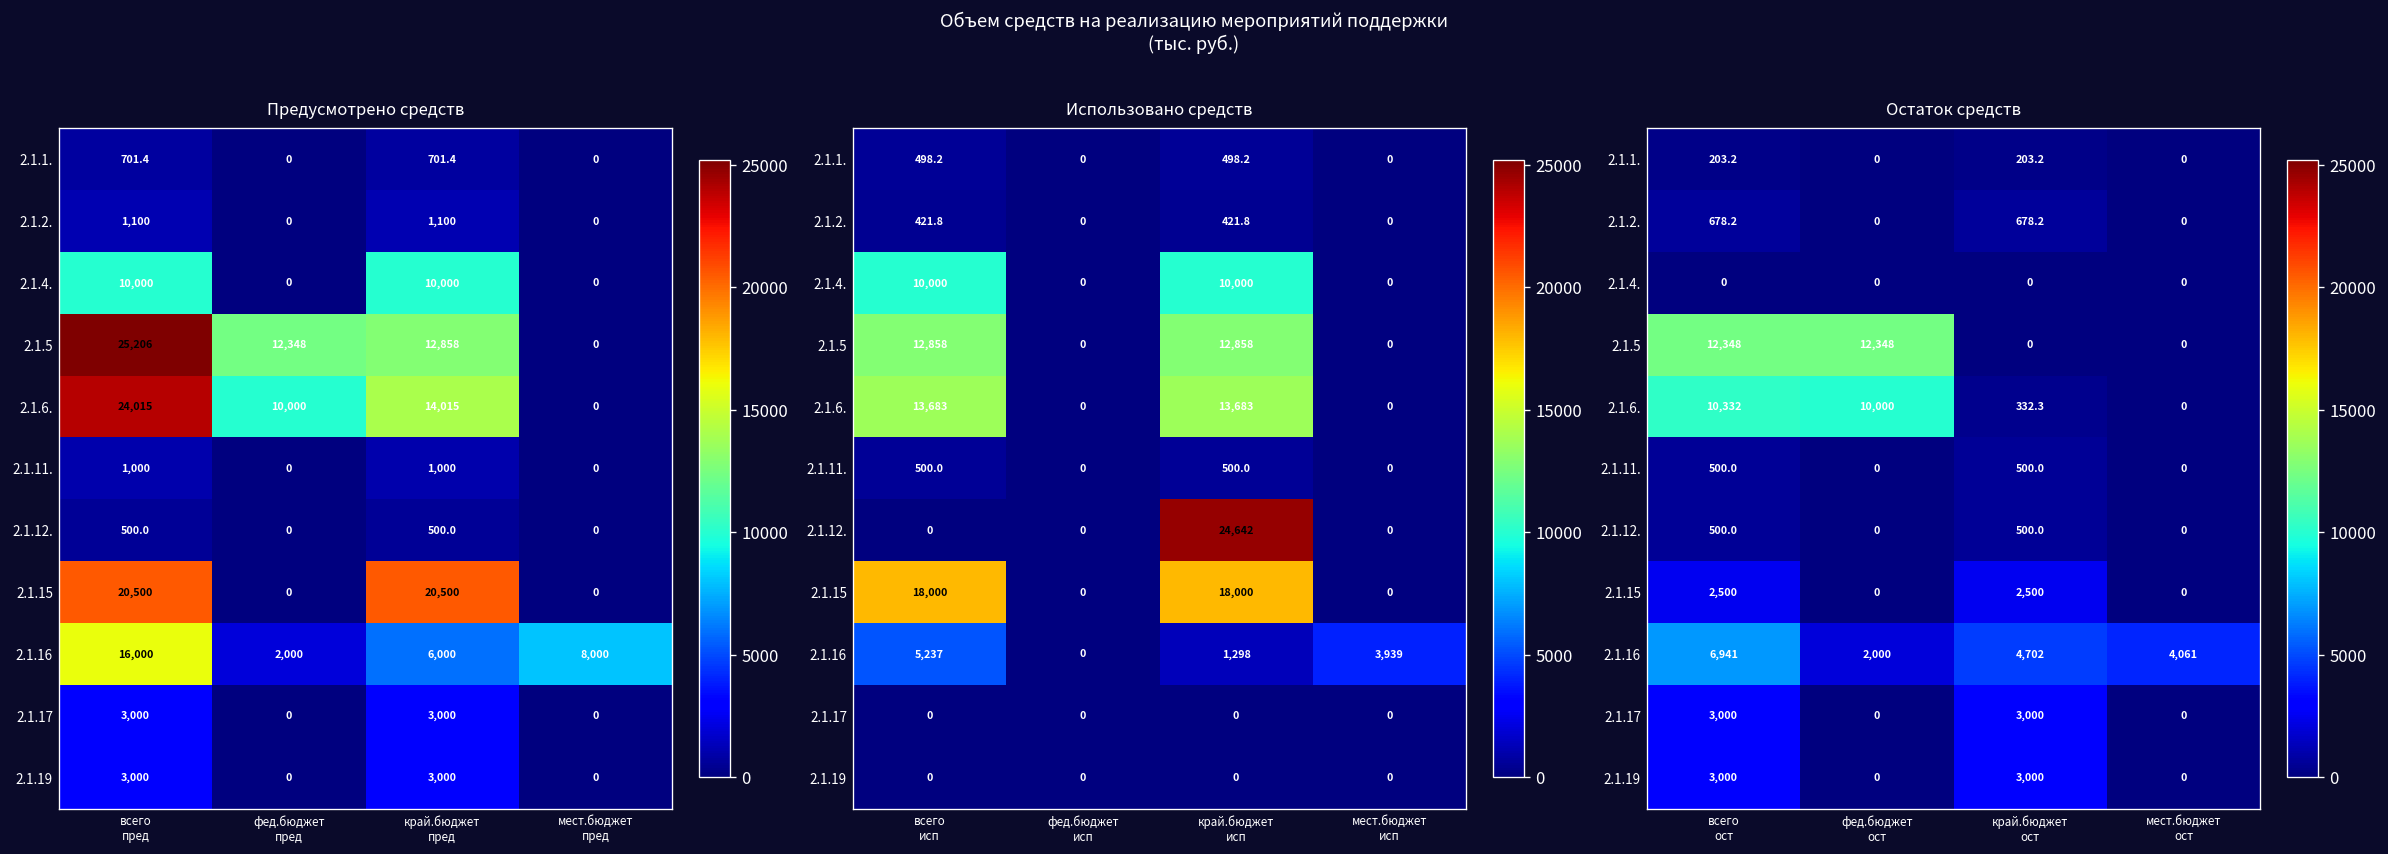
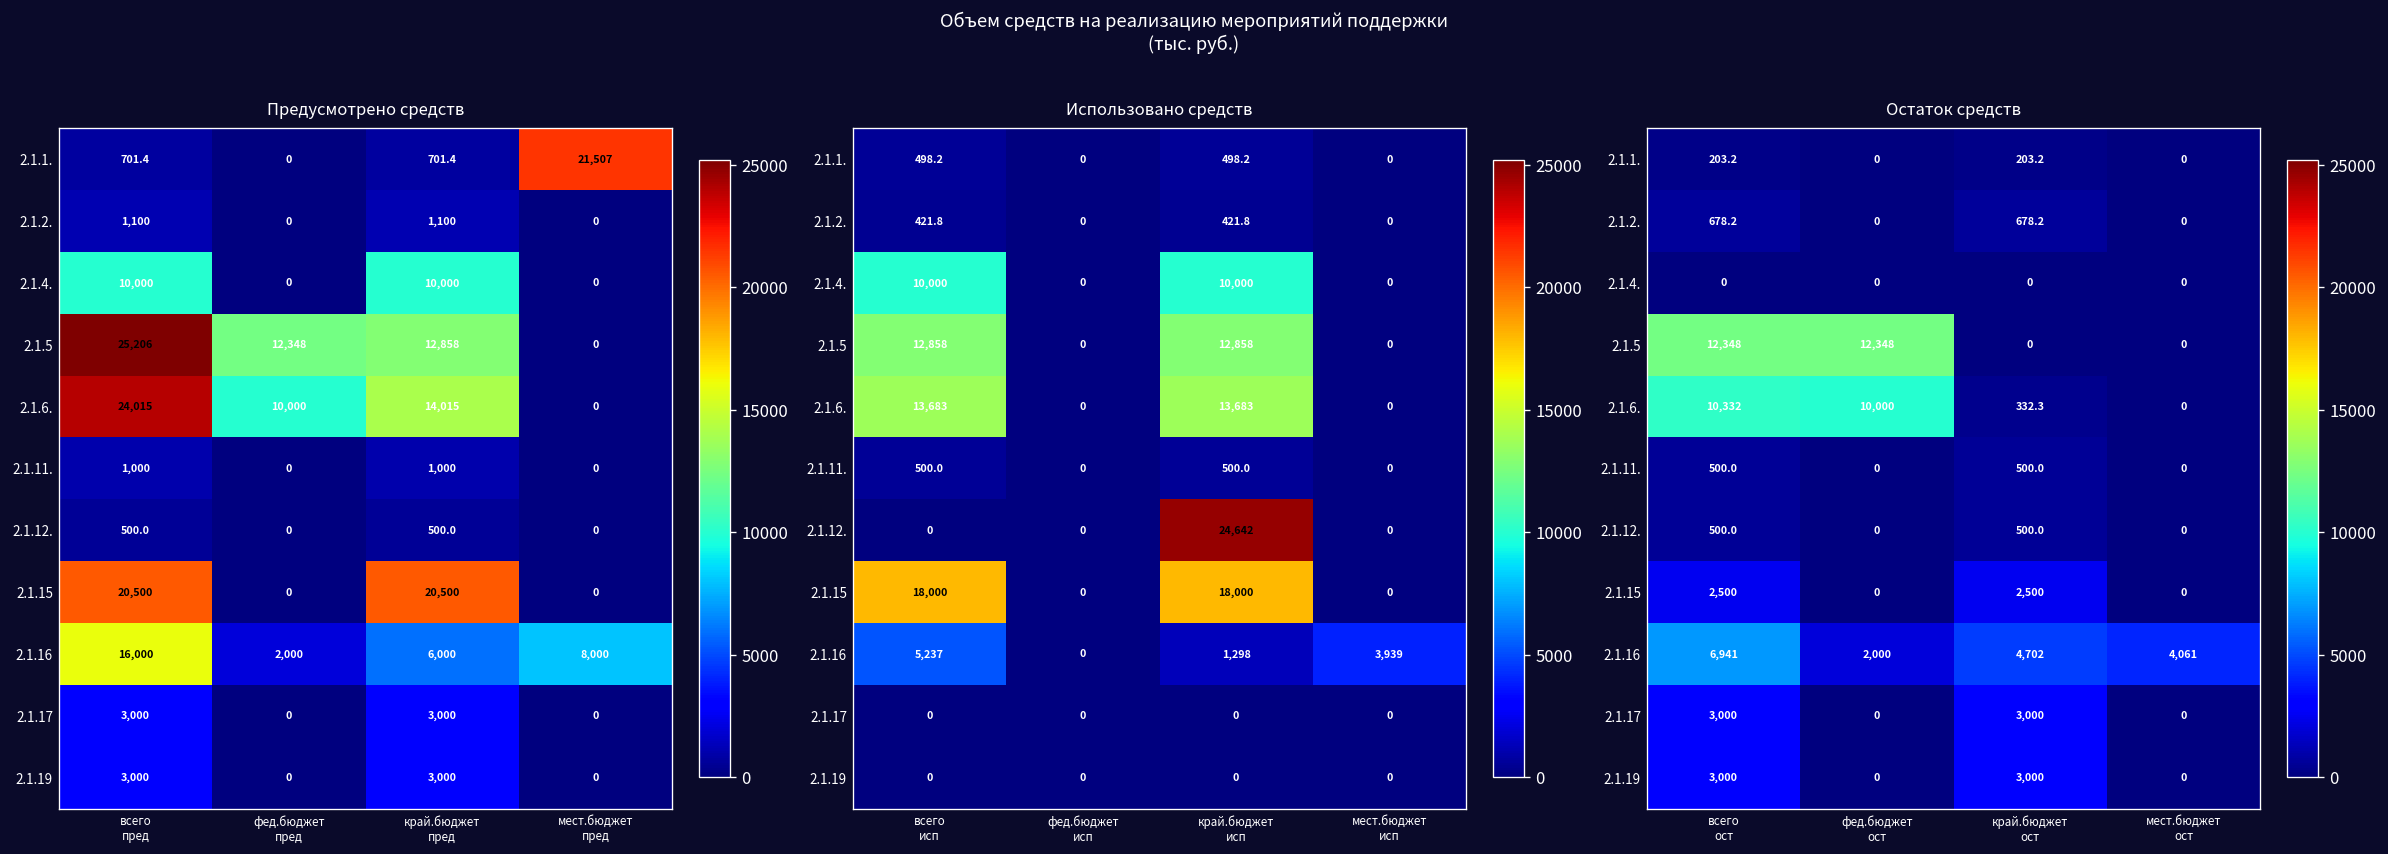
  {
    "Предусмотрено средств": {
      "2.1.1.": {
        "всего пред": "701.4",
        "фед.бюджет пред": "0",
        "край.бюджет пред": "701.4",
-       "мест.бюджет пред": "0"
+       "мест.бюджет пред": "21,507"
      },
      "2.1.2.": {
        "всего пред": "1,100",
        "фед.бюджет пред": "0",
        "край.бюджет пред": "1,100",
        "мест.бюджет пред": "0"
      },
      "2.1.4.": {
        "всего пред": "10,000",
        "фед.бюджет пред": "0",
        "край.бюджет пред": "10,000",
        "мест.бюджет пред": "0"
      },
      "2.1.5": {
        "всего пред": "25,206",
        "фед.бюджет пред": "12,348",
        "край.бюджет пред": "12,858",
        "мест.бюджет пред": "0"
      },
      "2.1.6.": {
        "всего пред": "24,015",
        "фед.бюджет пред": "10,000",
        "край.бюджет пред": "14,015",
        "мест.бюджет пред": "0"
      },
      "2.1.11.": {
        "всего пред": "1,000",
        "фед.бюджет пред": "0",
        "край.бюджет пред": "1,000",
        "мест.бюджет пред": "0"
      },
      "2.1.12.": {
        "всего пред": "500.0",
        "фед.бюджет пред": "0",
        "край.бюджет пред": "500.0",
        "мест.бюджет пред": "0"
      },
      "2.1.15": {
        "всего пред": "20,500",
        "фед.бюджет пред": "0",
        "край.бюджет пред": "20,500",
        "мест.бюджет пред": "0"
      },
      "2.1.16": {
        "всего пред": "16,000",
        "фед.бюджет пред": "2,000",
        "край.бюджет пред": "6,000",
        "мест.бюджет пред": "8,000"
      },
      "2.1.17": {
        "всего пред": "3,000",
        "фед.бюджет пред": "0",
        "край.бюджет пред": "3,000",
        "мест.бюджет пред": "0"
      },
      "2.1.19": {
        "всего пред": "3,000",
        "фед.бюджет пред": "0",
        "край.бюджет пред": "3,000",
        "мест.бюджет пред": "0"
      }
    },
    "Использовано средств": {
      "2.1.1.": {
        "всего исп": "498.2",
        "фед.бюджет исп": "0",
        "край.бюджет исп": "498.2",
        "мест.бюджет исп": "0"
      },
      "2.1.2.": {
        "всего исп": "421.8",
        "фед.бюджет исп": "0",
        "край.бюджет исп": "421.8",
        "мест.бюджет исп": "0"
      },
      "2.1.4.": {
        "всего исп": "10,000",
        "фед.бюджет исп": "0",
        "край.бюджет исп": "10,000",
        "мест.бюджет исп": "0"
      },
      "2.1.5": {
        "всего исп": "12,858",
        "фед.бюджет исп": "0",
        "край.бюджет исп": "12,858",
        "мест.бюджет исп": "0"
      },
      "2.1.6.": {
        "всего исп": "13,683",
        "фед.бюджет исп": "0",
        "край.бюджет исп": "13,683",
        "мест.бюджет исп": "0"
      },
      "2.1.11.": {
        "всего исп": "500.0",
        "фед.бюджет исп": "0",
        "край.бюджет исп": "500.0",
        "мест.бюджет исп": "0"
      },
      "2.1.12.": {
        "всего исп": "0",
        "фед.бюджет исп": "0",
        "край.бюджет исп": "24,642",
        "мест.бюджет исп": "0"
      },
      "2.1.15": {
        "всего исп": "18,000",
        "фед.бюджет исп": "0",
        "край.бюджет исп": "18,000",
        "мест.бюджет исп": "0"
      },
      "2.1.16": {
        "всего исп": "5,237",
        "фед.бюджет исп": "0",
        "край.бюджет исп": "1,298",
        "мест.бюджет исп": "3,939"
      },
      "2.1.17": {
        "всего исп": "0",
        "фед.бюджет исп": "0",
        "край.бюджет исп": "0",
        "мест.бюджет исп": "0"
      },
      "2.1.19": {
        "всего исп": "0",
        "фед.бюджет исп": "0",
        "край.бюджет исп": "0",
        "мест.бюджет исп": "0"
      }
    },
    "Остаток средств": {
      "2.1.1.": {
        "всего ост": "203.2",
        "фед.бюджет ост": "0",
        "край.бюджет ост": "203.2",
        "мест.бюджет ост": "0"
      },
      "2.1.2.": {
        "всего ост": "678.2",
        "фед.бюджет ост": "0",
        "край.бюджет ост": "678.2",
        "мест.бюджет ост": "0"
      },
      "2.1.4.": {
        "всего ост": "0",
        "фед.бюджет ост": "0",
        "край.бюджет ост": "0",
        "мест.бюджет ост": "0"
      },
      "2.1.5": {
        "всего ост": "12,348",
        "фед.бюджет ост": "12,348",
        "край.бюджет ост": "0",
        "мест.бюджет ост": "0"
      },
      "2.1.6.": {
        "всего ост": "10,332",
        "фед.бюджет ост": "10,000",
        "край.бюджет ост": "332.3",
        "мест.бюджет ост": "0"
      },
      "2.1.11.": {
        "всего ост": "500.0",
        "фед.бюджет ост": "0",
        "край.бюджет ост": "500.0",
        "мест.бюджет ост": "0"
      },
      "2.1.12.": {
        "всего ост": "500.0",
        "фед.бюджет ост": "0",
        "край.бюджет ост": "500.0",
        "мест.бюджет ост": "0"
      },
      "2.1.15": {
        "всего ост": "2,500",
        "фед.бюджет ост": "0",
        "край.бюджет ост": "2,500",
        "мест.бюджет ост": "0"
      },
      "2.1.16": {
        "всего ост": "6,941",
        "фед.бюджет ост": "2,000",
        "край.бюджет ост": "4,702",
        "мест.бюджет ост": "4,061"
      },
      "2.1.17": {
        "всего ост": "3,000",
        "фед.бюджет ост": "0",
        "край.бюджет ост": "3,000",
        "мест.бюджет ост": "0"
      },
      "2.1.19": {
        "всего ост": "3,000",
        "фед.бюджет ост": "0",
        "край.бюджет ост": "3,000",
        "мест.бюджет ост": "0"
      }
    }
  }
